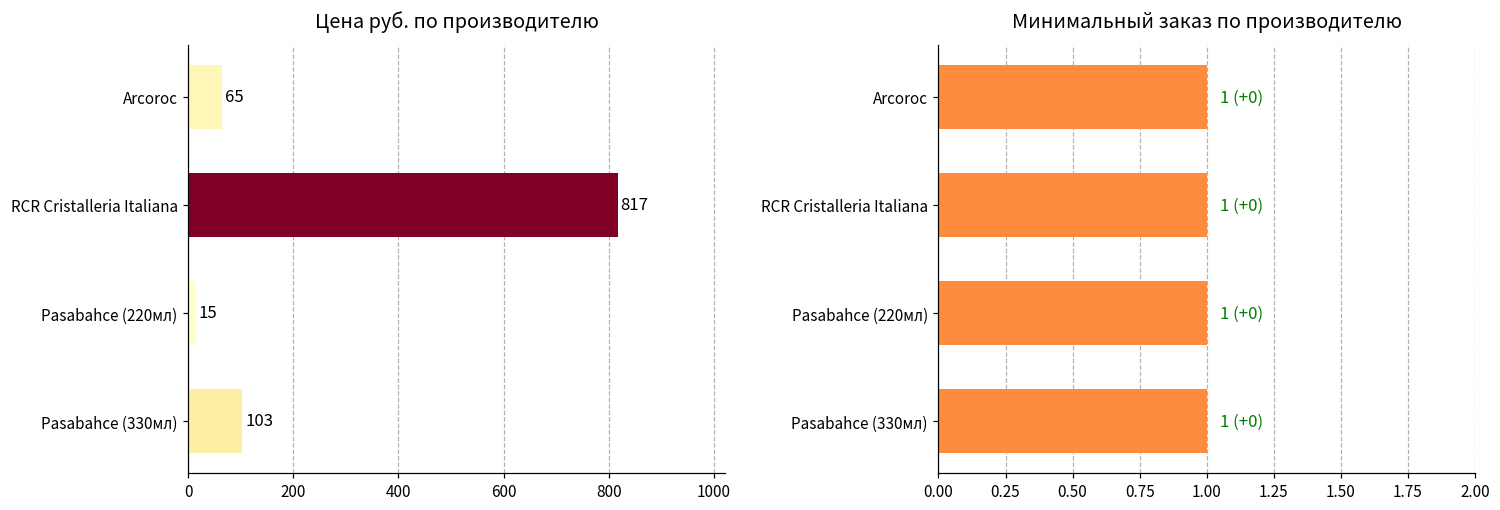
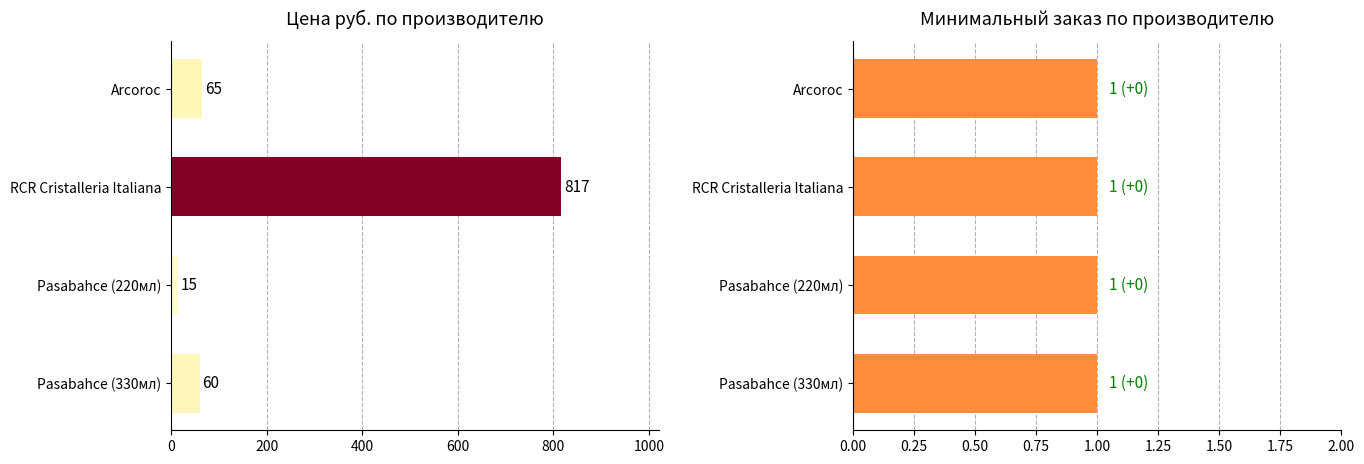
  {
    "Цена руб. по производителю": {
      "Arcoroc": 65,
      "RCR Cristalleria Italiana": 817,
      "Pasabahce (220мл)": 15,
-     "Pasabahce (330мл)": 103
+     "Pasabahce (330мл)": 60
    },
    "Минимальный заказ по производителю": {
      "Arcoroc": 1,
      "RCR Cristalleria Italiana": 1,
      "Pasabahce (220мл)": 1,
      "Pasabahce (330мл)": 1
    }
  }
